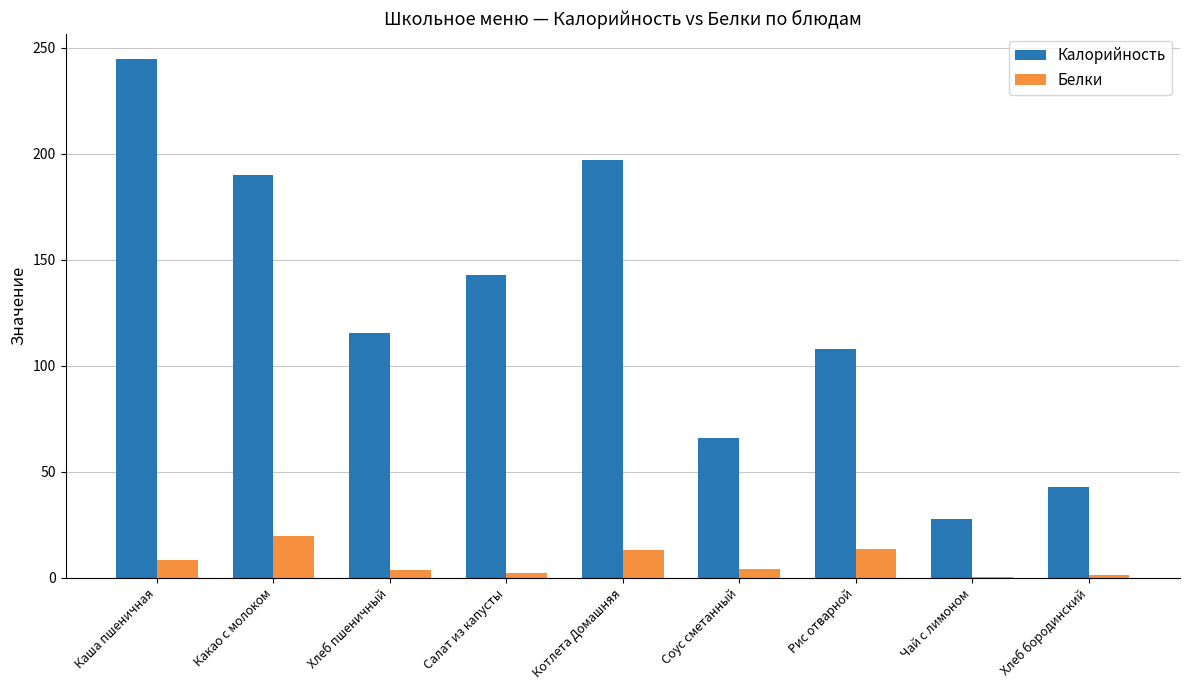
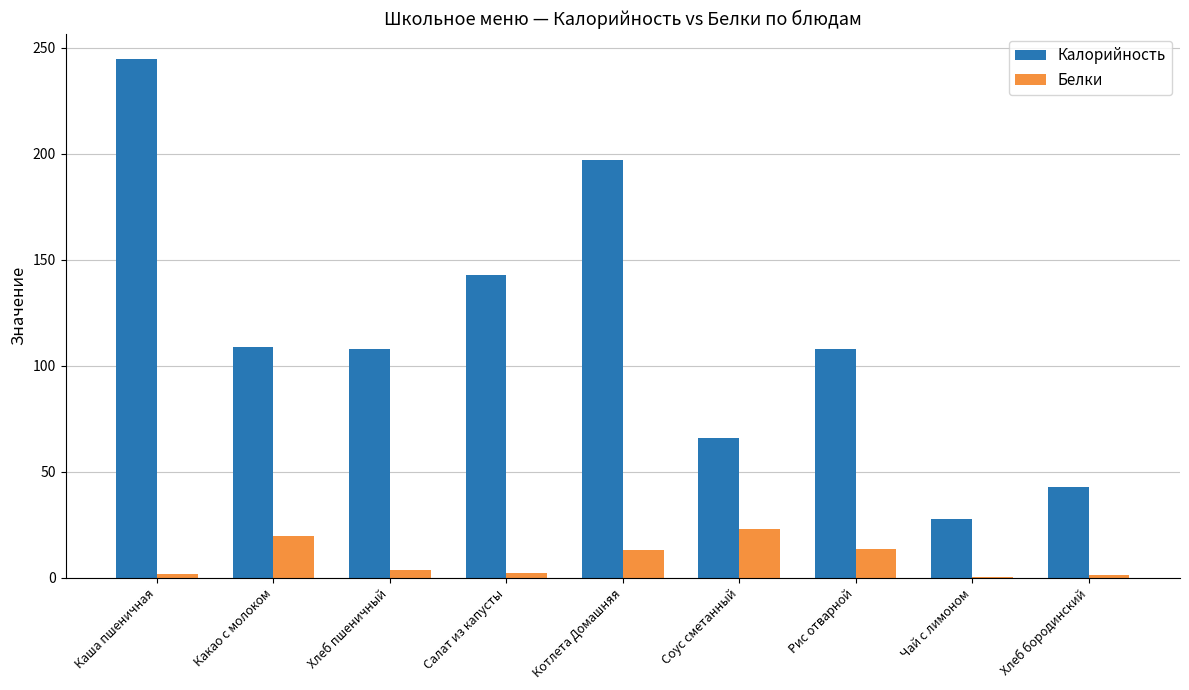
  {
    "Калорийность": {
      "Каша пшеничная": 245,
-     "Какао с молоком": 190,
-     "Хлеб пшеничный": 116,
+     "Какао с молоком": 109,
+     "Хлеб пшеничный": 108,
      "Салат из капусты": 143,
      "Котлета Домашняя": 197,
      "Соус сметанный": 66,
      "Рис отварной": 108,
      "Чай с лимоном": 28,
      "Хлеб бородинский": 43
    },
    "Белки": {
-     "Каша пшеничная": 8,
+     "Каша пшеничная": 2,
      "Какао с молоком": 20,
      "Хлеб пшеничный": 4,
      "Салат из капусты": 3,
      "Котлета Домашняя": 13,
-     "Соус сметанный": 4,
+     "Соус сметанный": 23,
      "Рис отварной": 14,
      "Хлеб бородинский": 1
    }
  }
